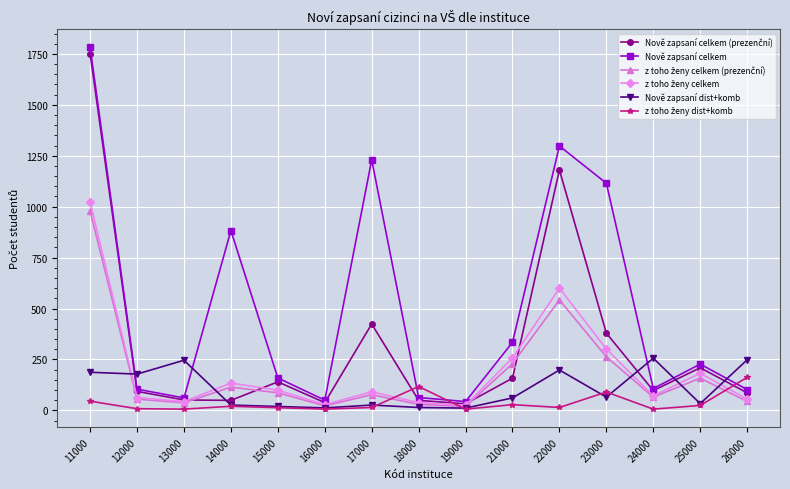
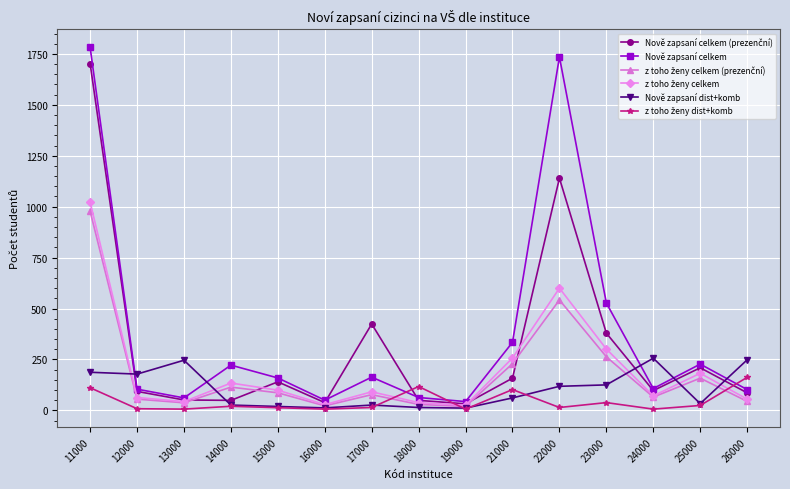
  {
    "Nově zapsaní celkem (prezenční)": {
-     "11000": 1750,
+     "11000": 1700,
      "14000": 50,
      "15000": 140,
      "17000": 420,
      "21000": 160,
-     "22000": 1180,
+     "22000": 1140,
      "23000": 380,
      "25000": 210,
      "26000": 90
    },
    "Nově zapsaní celkem": {
      "11000": 1780,
-     "14000": 880,
+     "14000": 220,
      "15000": 160,
-     "17000": 1230,
+     "17000": 160,
      "18000": 60,
      "21000": 330,
-     "22000": 1300,
-     "23000": 1120,
+     "22000": 1740,
+     "23000": 530,
      "25000": 230,
      "26000": 100
    },
    "Nově zapsaní dist+komb": {
      "11000": 190,
      "12000": 180,
      "13000": 250,
      "18000": 10,
      "21000": 60,
-     "22000": 200,
-     "23000": 70,
+     "22000": 120,
+     "23000": 130,
      "24000": 260,
      "26000": 250
    },
    "z toho ženy dist+komb": {
-     "11000": 50,
+     "11000": 110,
      "12000": 10,
      "13000": 10,
      "18000": 120,
-     "21000": 30,
+     "21000": 100,
      "22000": 10,
-     "23000": 90,
+     "23000": 40,
      "24000": 10,
      "26000": 160
    }
  }
